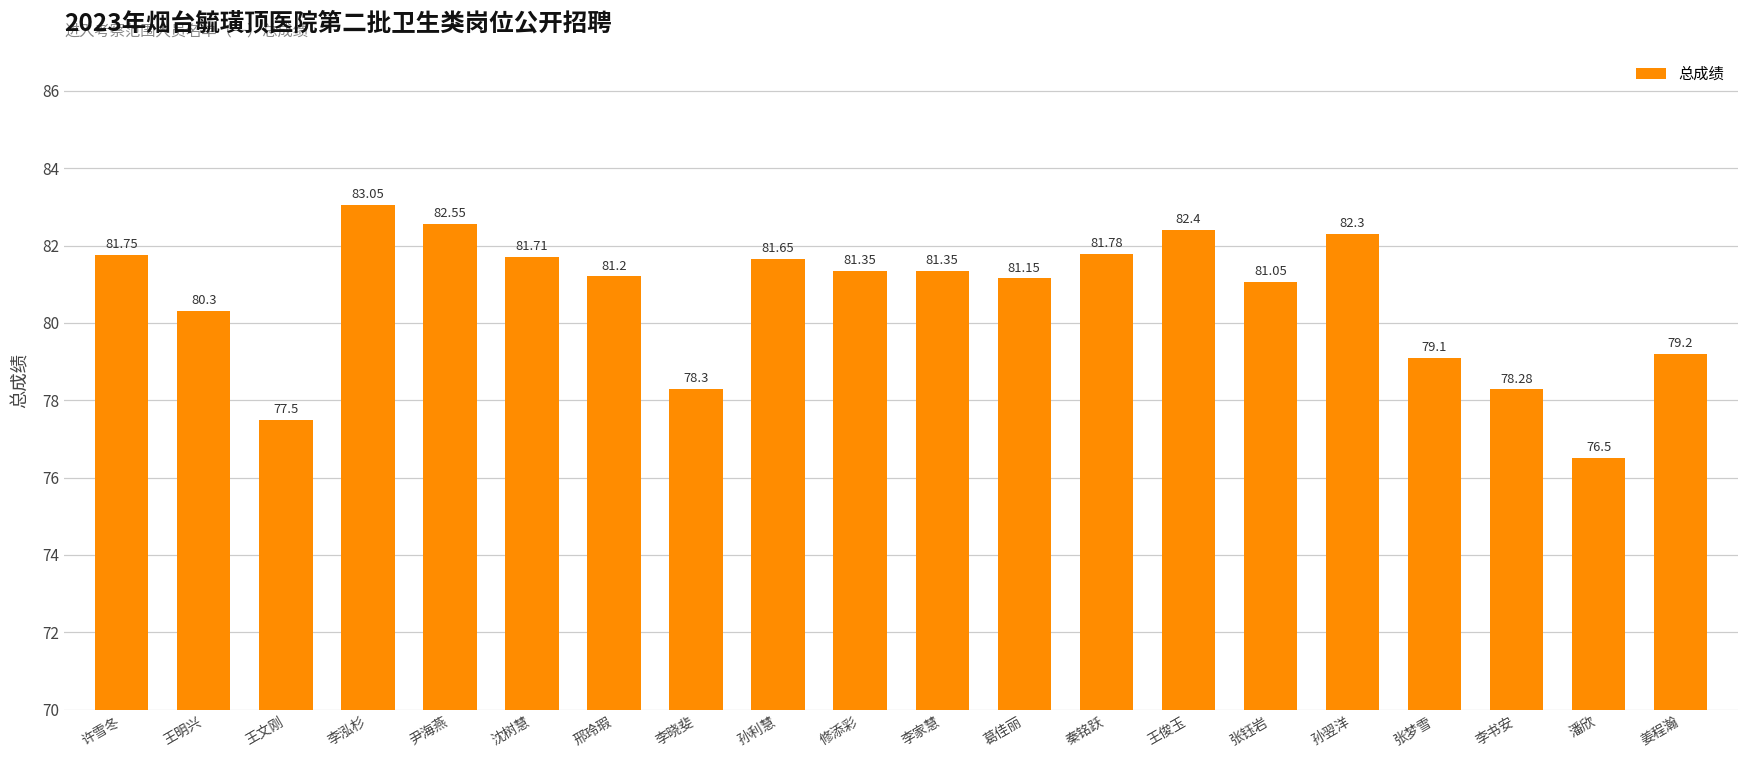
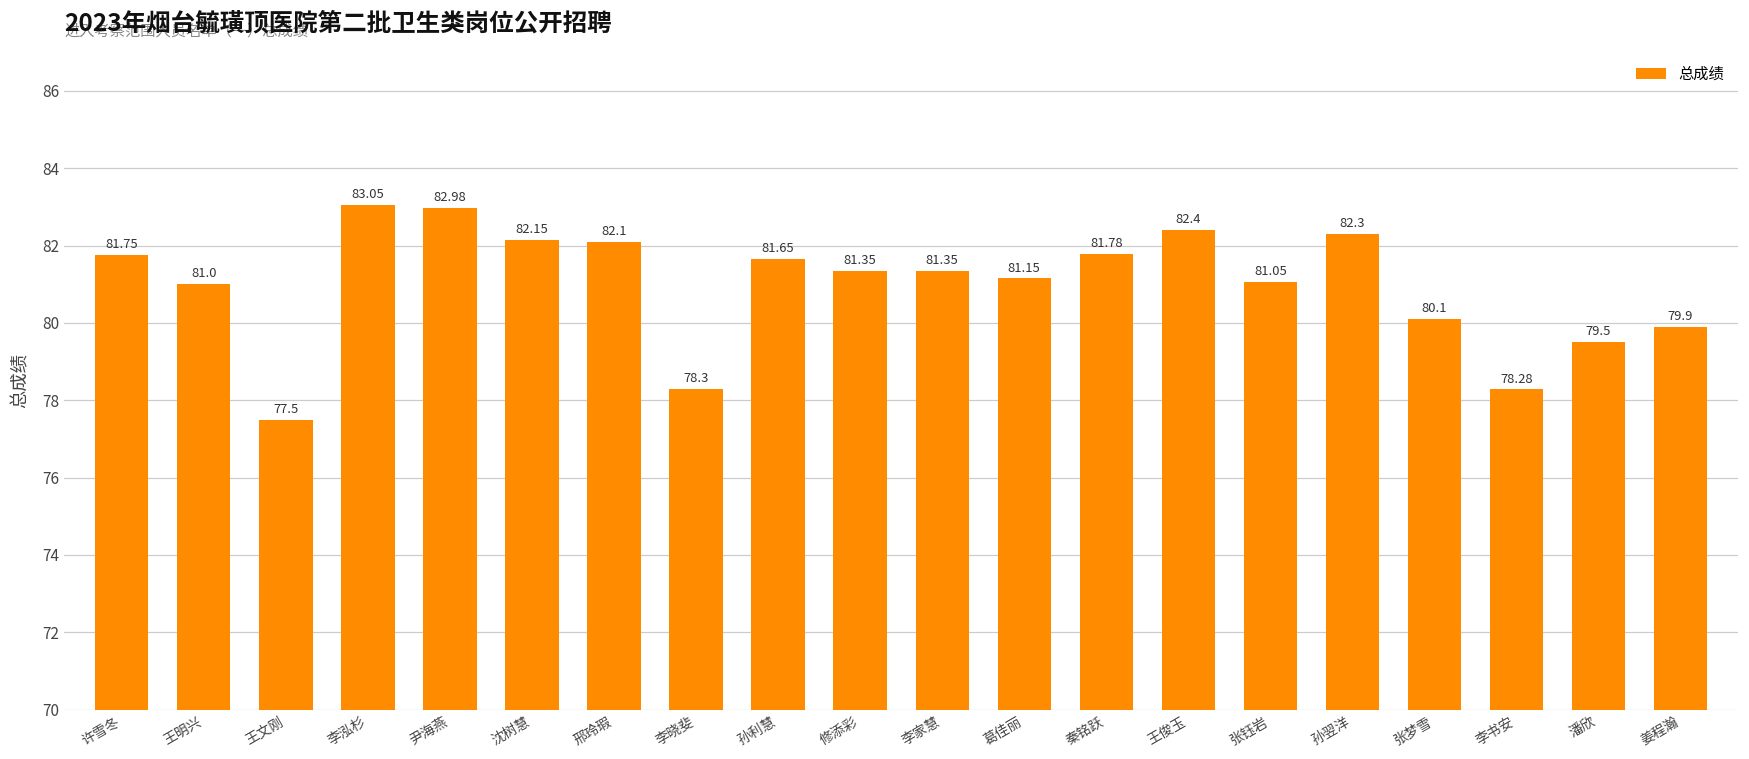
  {
    "许雪冬": 81.75,
-   "王明兴": 80.3,
+   "王明兴": 81.0,
    "王文刚": 77.5,
    "李泓杉": 83.05,
-   "尹海燕": 82.55,
-   "沈树慧": 81.71,
-   "邢玲瑕": 81.2,
+   "尹海燕": 82.98,
+   "沈树慧": 82.15,
+   "邢玲瑕": 82.1,
    "李晓斐": 78.3,
    "孙利慧": 81.65,
    "修添彩": 81.35,
    "李家慧": 81.35,
    "葛佳丽": 81.15,
    "秦铭跃": 81.78,
    "王俊玉": 82.4,
    "张钰岩": 81.05,
    "孙翌洋": 82.3,
-   "张梦雪": 79.1,
+   "张梦雪": 80.1,
    "李书安": 78.28,
-   "潘欣": 76.5,
-   "姜程瀚": 79.2
+   "潘欣": 79.5,
+   "姜程瀚": 79.9
  }
